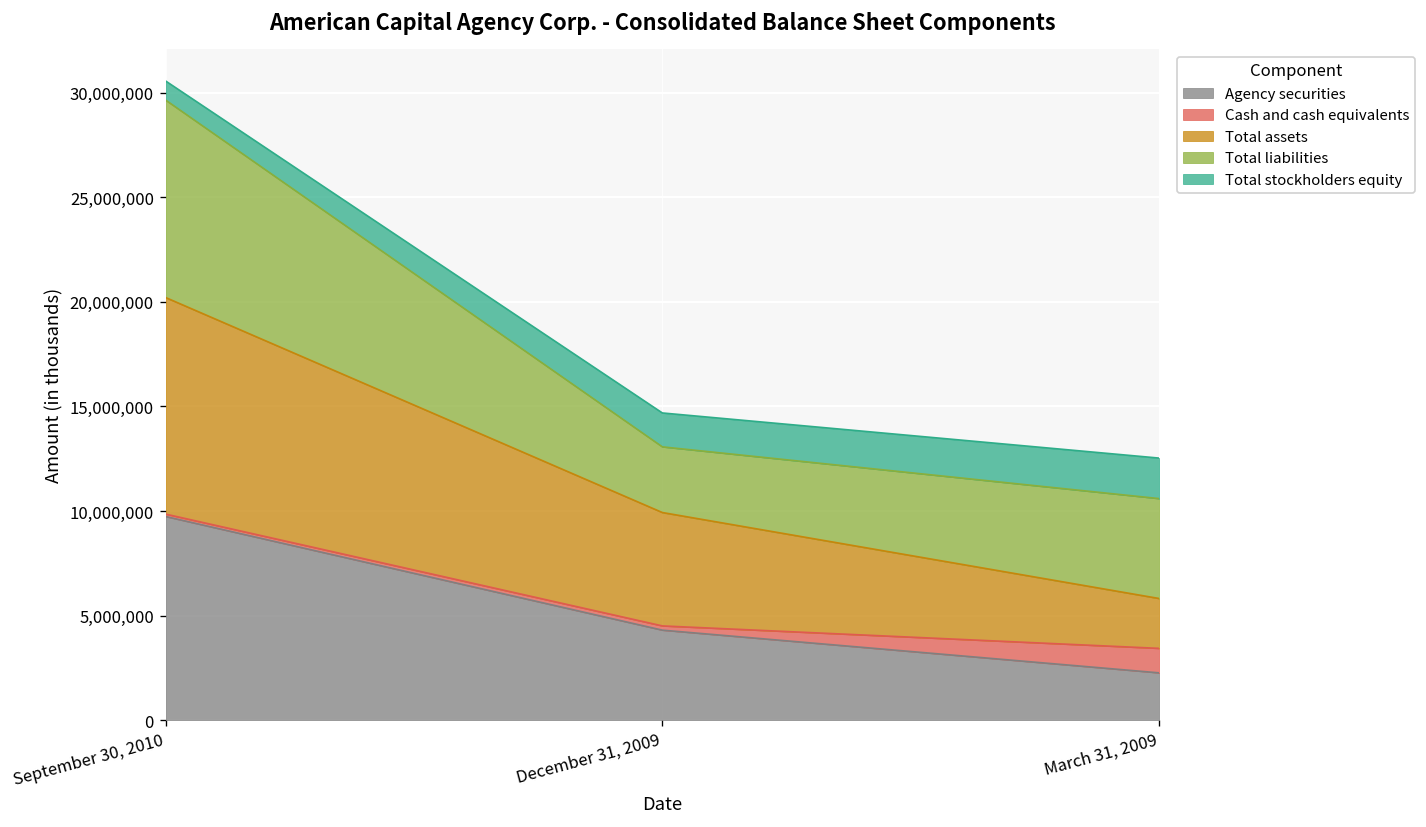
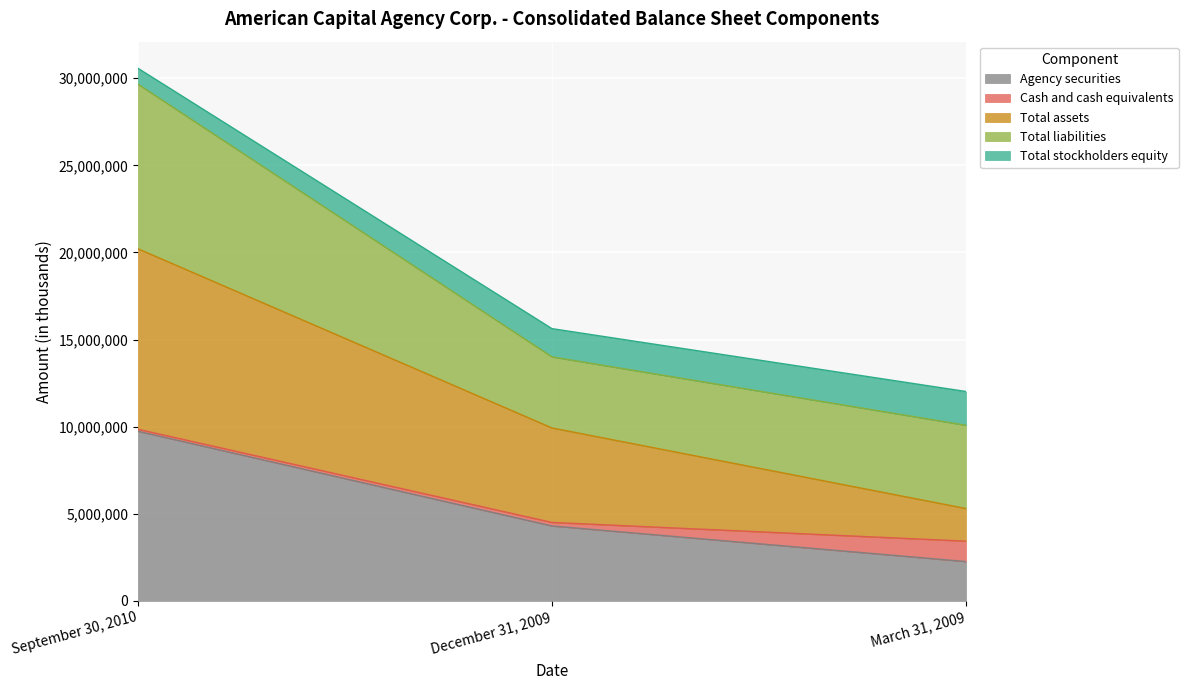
  {
    "Agency securities": {
      "December 31, 2009": "4,300,000",
      "March 31, 2009": "2,300,000"
    },
    "Cash and cash equivalents": {
      "December 31, 2009": "200,000",
      "March 31, 2009": "1,200,000"
    },
    "Total assets": {
      "September 30, 2010": "10,400,000",
      "December 31, 2009": "5,400,000",
-     "March 31, 2009": "2,400,000"
+     "March 31, 2009": "1,900,000"
    },
    "Total liabilities": {
      "September 30, 2010": "9,400,000",
-     "December 31, 2009": "3,100,000",
+     "December 31, 2009": "4,100,000",
      "March 31, 2009": "4,800,000"
    },
    "Total stockholders equity": {
      "September 30, 2010": "900,000",
      "December 31, 2009": "1,600,000",
      "March 31, 2009": "1,900,000"
    }
  }
